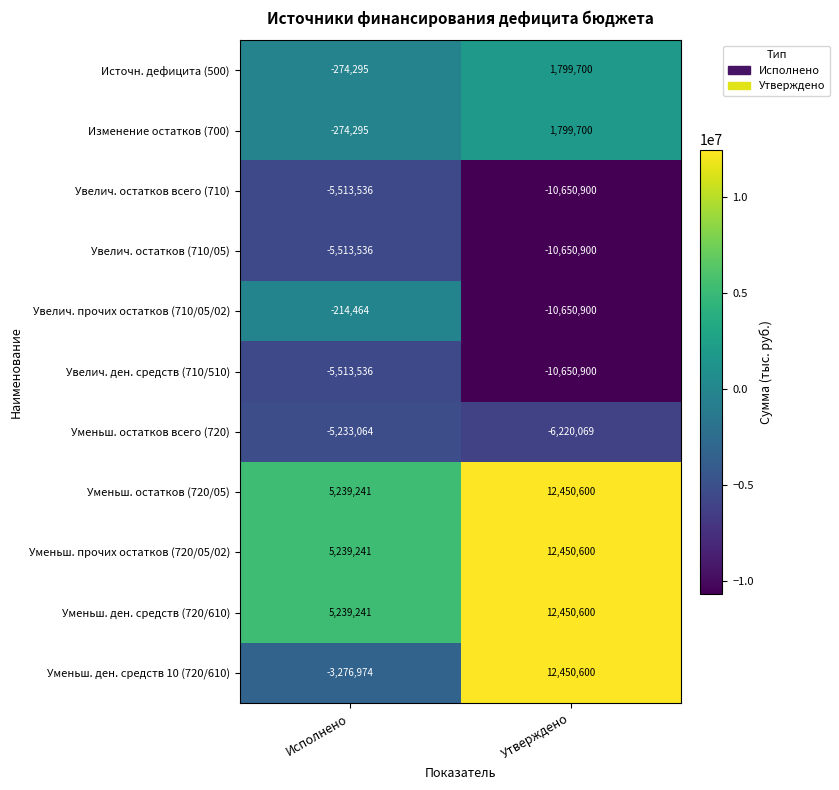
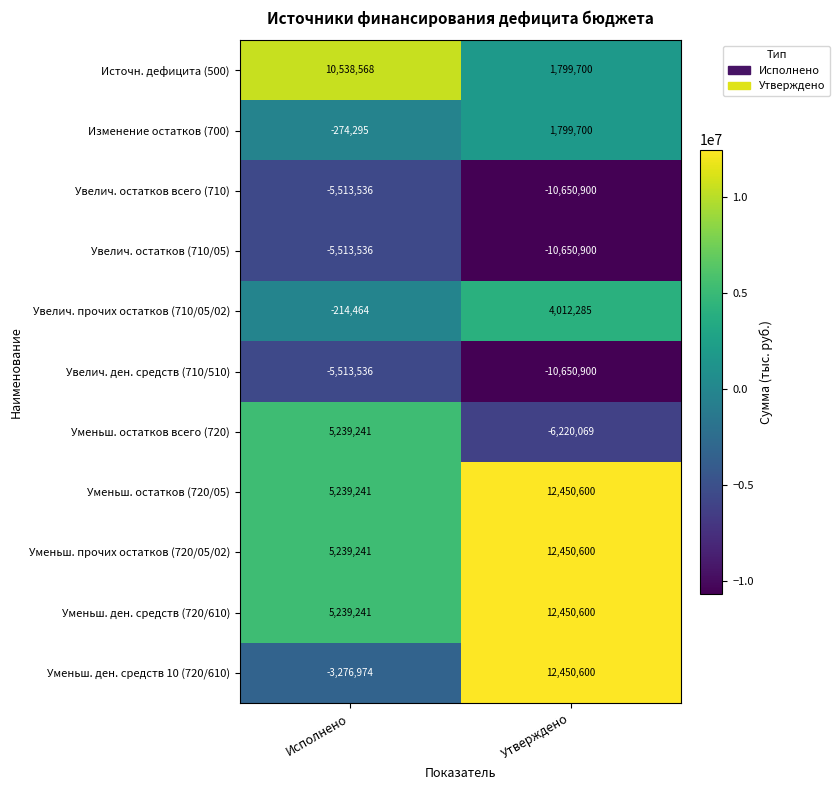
  {
    "Источн. дефицита (500)": {
-     "Исполнено": "-274,295",
+     "Исполнено": "10,538,568",
      "Утверждено": "1,799,700"
    },
    "Изменение остатков (700)": {
      "Исполнено": "-274,295",
      "Утверждено": "1,799,700"
    },
    "Увелич. остатков всего (710)": {
      "Исполнено": "-5,513,536",
      "Утверждено": "-10,650,900"
    },
    "Увелич. остатков (710/05)": {
      "Исполнено": "-5,513,536",
      "Утверждено": "-10,650,900"
    },
    "Увелич. прочих остатков (710/05/02)": {
      "Исполнено": "-214,464",
-     "Утверждено": "-10,650,900"
+     "Утверждено": "4,012,285"
    },
    "Увелич. ден. средств (710/510)": {
      "Исполнено": "-5,513,536",
      "Утверждено": "-10,650,900"
    },
    "Уменьш. остатков всего (720)": {
-     "Исполнено": "-5,233,064",
+     "Исполнено": "5,239,241",
      "Утверждено": "-6,220,069"
    },
    "Уменьш. остатков (720/05)": {
      "Исполнено": "5,239,241",
      "Утверждено": "12,450,600"
    },
    "Уменьш. прочих остатков (720/05/02)": {
      "Исполнено": "5,239,241",
      "Утверждено": "12,450,600"
    },
    "Уменьш. ден. средств (720/610)": {
      "Исполнено": "5,239,241",
      "Утверждено": "12,450,600"
    },
    "Уменьш. ден. средств 10 (720/610)": {
      "Исполнено": "-3,276,974",
      "Утверждено": "12,450,600"
    }
  }
